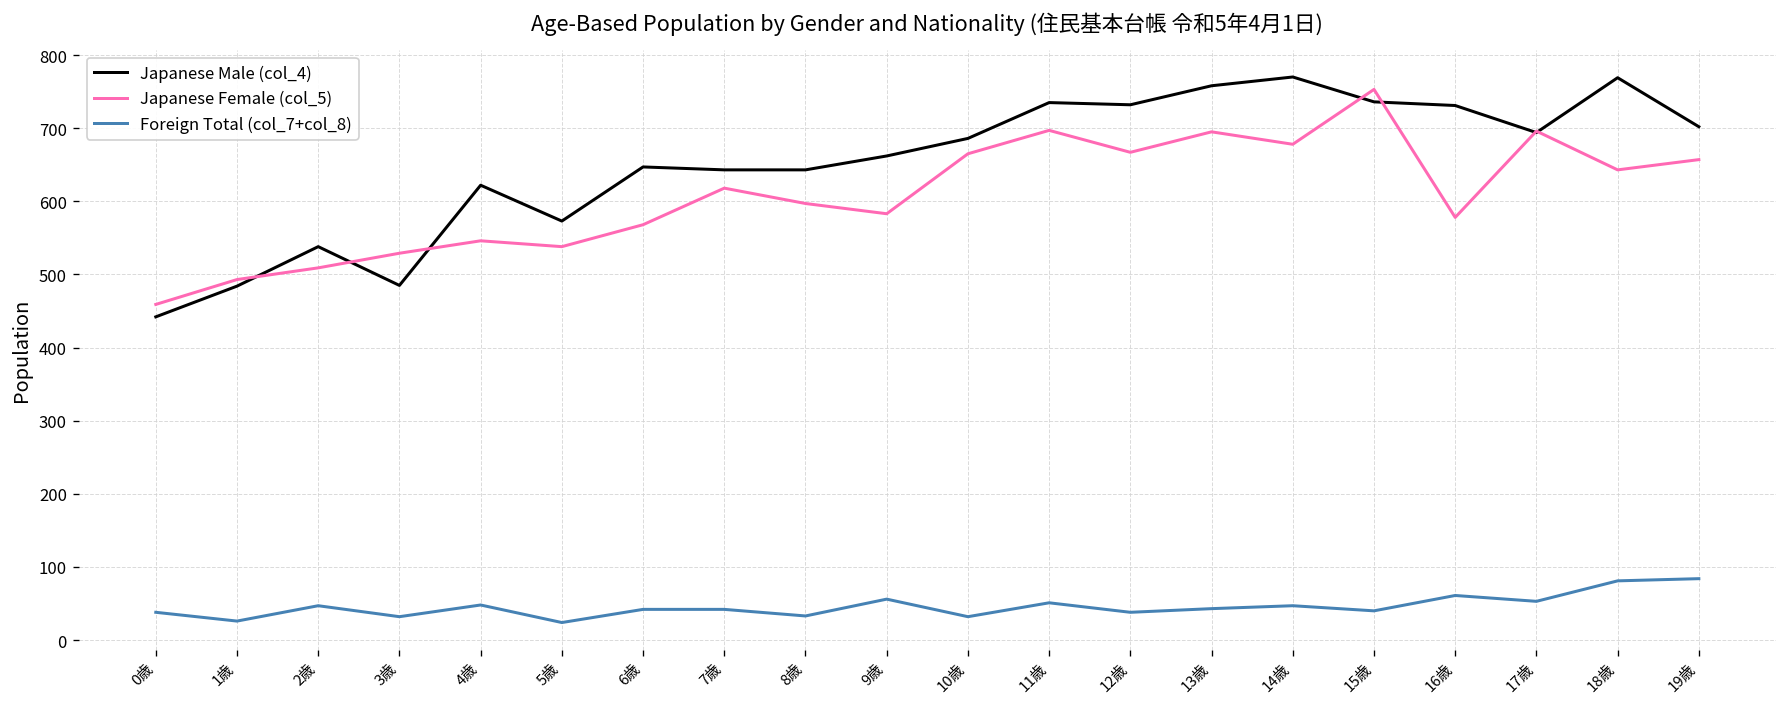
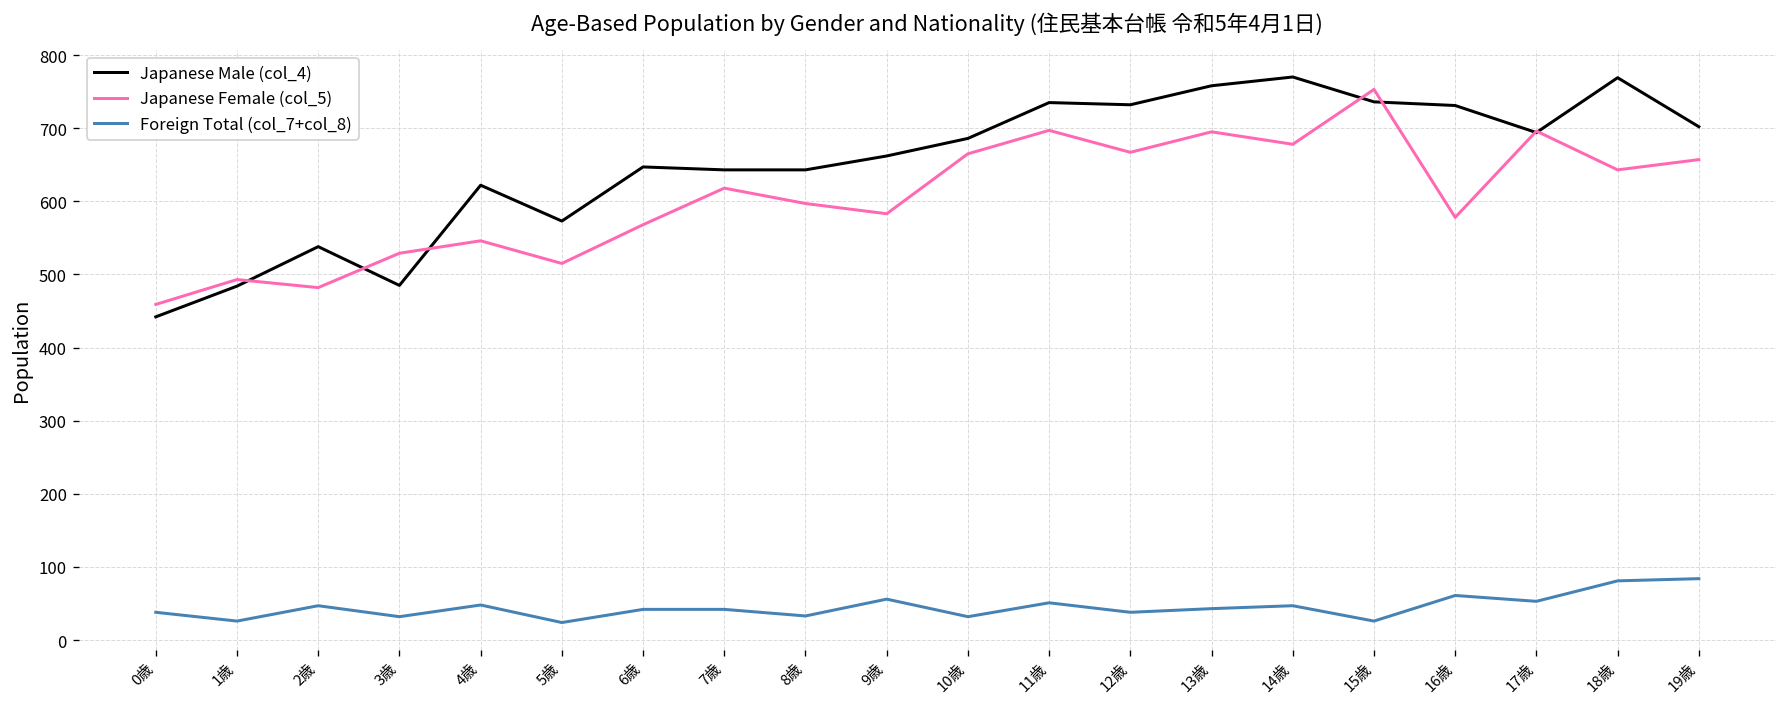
  {
    "Japanese Male (col_4)": {
      "0歳": 440,
      "1歳": 480,
      "2歳": 540,
      "3歳": 490,
      "4歳": 620,
      "5歳": 570,
      "6歳": 650,
      "7歳": 640,
      "8歳": 640,
      "9歳": 660,
      "10歳": 690,
      "11歳": 740,
      "12歳": 730,
      "13歳": 760,
      "14歳": 770,
      "15歳": 740,
      "16歳": 730,
      "18歳": 770,
      "19歳": 700
    },
    "Japanese Female (col_5)": {
      "0歳": 460,
      "1歳": 490,
-     "2歳": 510,
+     "2歳": 480,
      "3歳": 530,
      "4歳": 550,
-     "5歳": 540,
+     "5歳": 520,
      "6歳": 570,
      "7歳": 620,
      "8歳": 600,
      "9歳": 580,
      "10歳": 670,
      "11歳": 700,
      "12歳": 670,
      "13歳": 700,
      "14歳": 680,
      "15歳": 750,
      "16歳": 580,
      "18歳": 640,
      "19歳": 660
    },
    "Foreign Total (col_7+col_8)": {
      "0歳": 40,
      "1歳": 30,
      "2歳": 50,
      "3歳": 30,
      "4歳": 50,
      "5歳": 20,
      "6歳": 40,
      "7歳": 40,
      "8歳": 30,
      "9歳": 60,
      "10歳": 30,
      "11歳": 50,
      "12歳": 40,
      "13歳": 40,
      "14歳": 50,
-     "15歳": 40,
+     "15歳": 30,
      "16歳": 60,
      "17歳": 50,
      "18歳": 80,
      "19歳": 80
    }
  }
